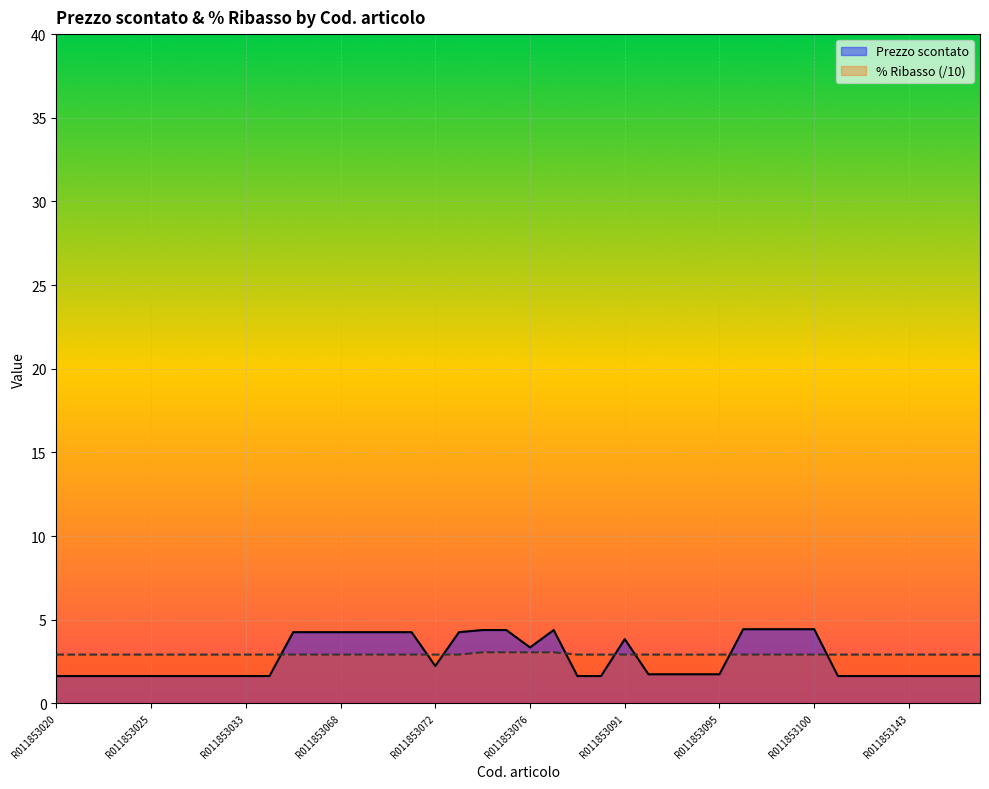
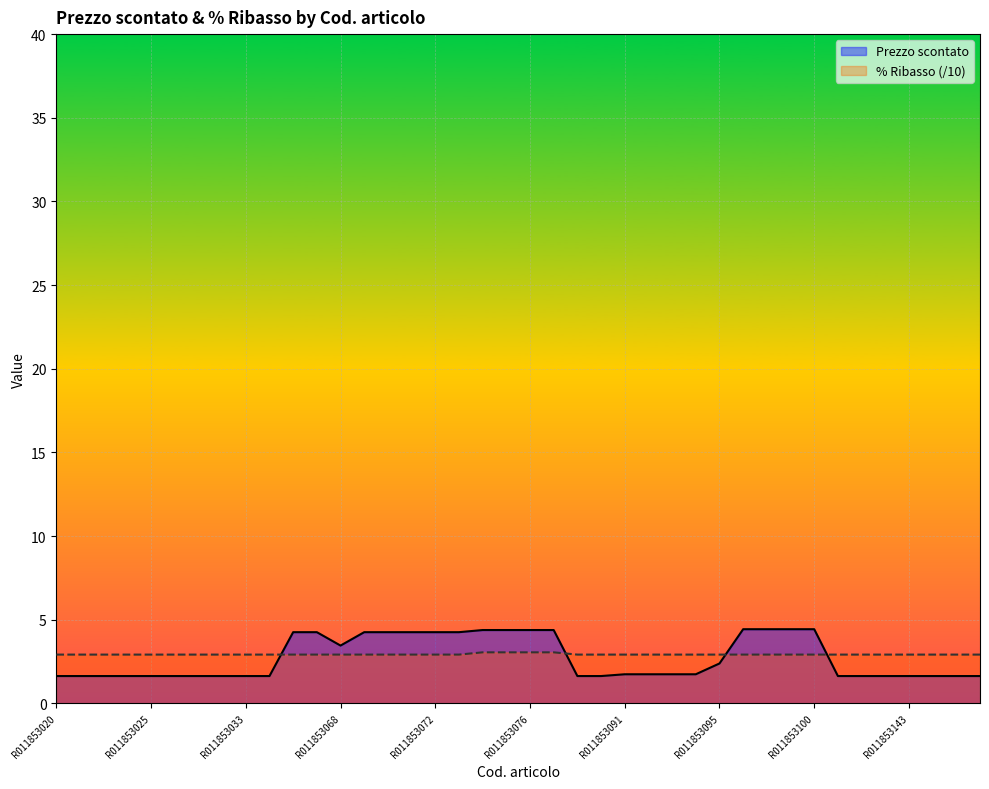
  {
    "Prezzo scontato": {
      "R011853020": 1.6,
      "R011853025": 1.6,
      "R011853033": 1.6,
-     "R011853068": 4.3,
-     "R011853072": 2.2,
-     "R011853076": 3.3,
-     "R011853091": 3.8,
-     "R011853095": 1.7,
+     "R011853068": 3.5,
+     "R011853072": 4.3,
+     "R011853076": 4.4,
+     "R011853091": 1.7,
+     "R011853095": 2.4,
      "R011853100": 4.4,
      "R011853143": 1.6
    },
    "% Ribasso (/10)": {
      "R011853020": 2.9,
      "R011853025": 2.9,
      "R011853033": 2.9,
      "R011853068": 2.9,
      "R011853072": 2.9,
      "R011853076": 3.0,
      "R011853091": 2.9,
      "R011853095": 2.9,
      "R011853100": 2.9,
      "R011853143": 2.9
    }
  }
